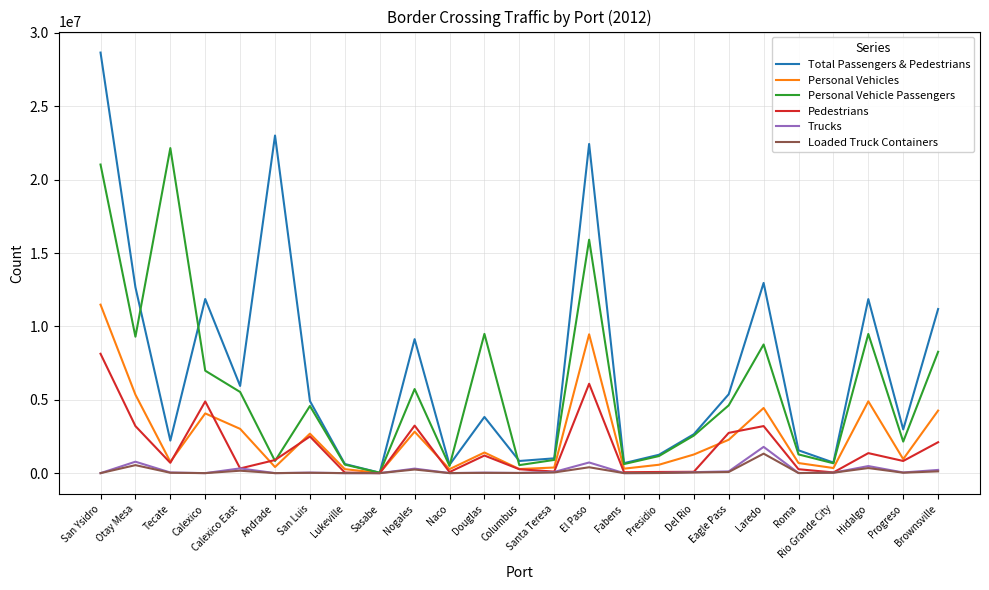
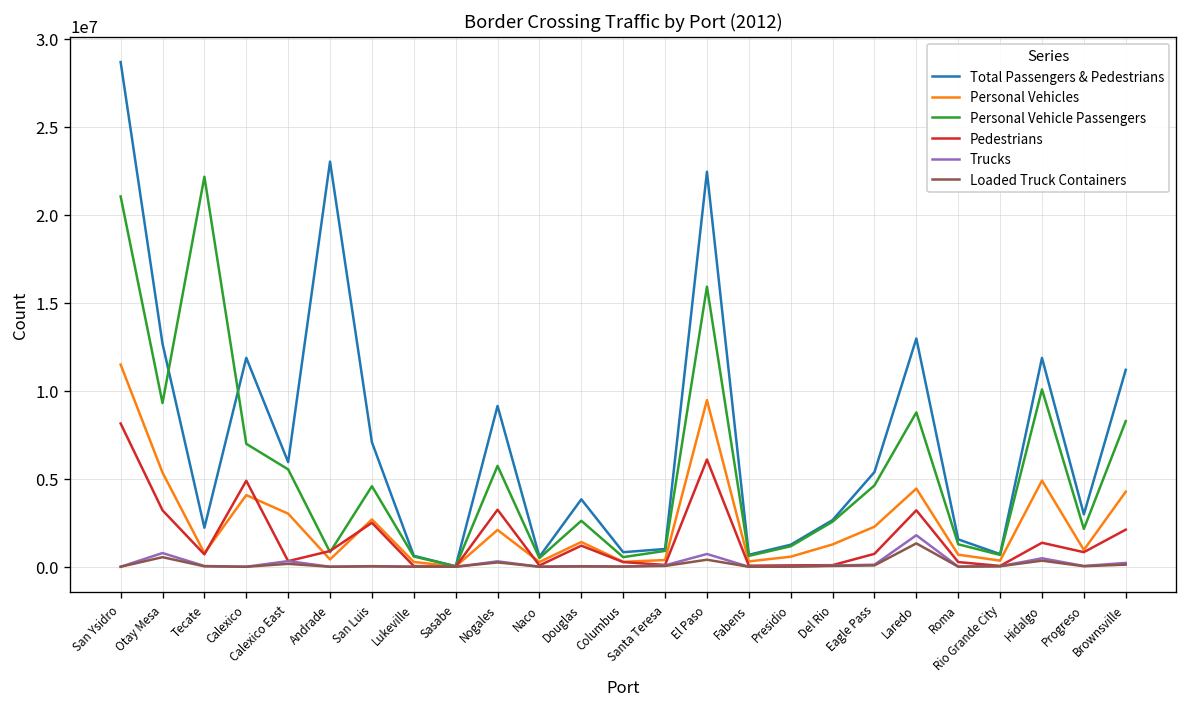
  {
    "Total Passengers & Pedestrians": {
      "San Ysidro": 28700000,
      "Otay Mesa": 12700000,
      "Tecate": 2200000,
      "Calexico": 11900000,
      "Calexico East": 5900000,
      "Andrade": 23000000,
-     "San Luis": 4900000,
+     "San Luis": 7100000,
      "Nogales": 9100000,
      "Douglas": 3800000,
      "Columbus": 800000,
      "El Paso": 22400000,
      "Eagle Pass": 5400000,
      "Laredo": 13000000,
      "Roma": 1600000,
      "Hidalgo": 11900000,
      "Progreso": 3000000,
      "Brownsville": 11200000
    },
    "Personal Vehicles": {
      "San Ysidro": 11500000,
      "Otay Mesa": 5300000,
      "Calexico": 4100000,
      "Calexico East": 3000000,
      "Andrade": 400000,
      "San Luis": 2700000,
      "Lukeville": 300000,
-     "Nogales": 2800000,
+     "Nogales": 2100000,
      "Naco": 300000,
      "Douglas": 1400000,
      "Santa Teresa": 400000,
      "El Paso": 9500000,
      "Fabens": 300000,
      "Presidio": 600000,
      "Del Rio": 1300000,
      "Eagle Pass": 2300000,
      "Laredo": 4400000,
      "Roma": 700000,
      "Rio Grande City": 300000,
      "Hidalgo": 4900000,
      "Brownsville": 4300000
    },
    "Personal Vehicle Passengers": {
      "San Ysidro": 21000000,
      "Otay Mesa": 9300000,
      "Tecate": 22200000,
      "Calexico": 7000000,
      "Calexico East": 5500000,
      "San Luis": 4600000,
      "Nogales": 5700000,
-     "Douglas": 9500000,
+     "Douglas": 2600000,
      "Columbus": 500000,
      "El Paso": 15900000,
      "Eagle Pass": 4600000,
      "Laredo": 8800000,
      "Roma": 1300000,
-     "Hidalgo": 9500000,
+     "Hidalgo": 10100000,
      "Progreso": 2100000,
      "Brownsville": 8300000
    },
    "Pedestrians": {
      "San Ysidro": 8100000,
      "Otay Mesa": 3200000,
      "Calexico": 4900000,
      "San Luis": 2500000,
      "Nogales": 3200000,
      "Douglas": 1200000,
      "El Paso": 6100000,
-     "Eagle Pass": 2700000,
+     "Eagle Pass": 700000,
      "Laredo": 3200000,
      "Roma": 300000,
      "Hidalgo": 1400000,
      "Brownsville": 2100000
    },
    "Trucks": {
      "Otay Mesa": 800000,
      "El Paso": 700000,
      "Laredo": 1800000
    },
    "Loaded Truck Containers": {
      "Otay Mesa": 500000,
      "El Paso": 400000,
      "Laredo": 1300000
    }
  }
